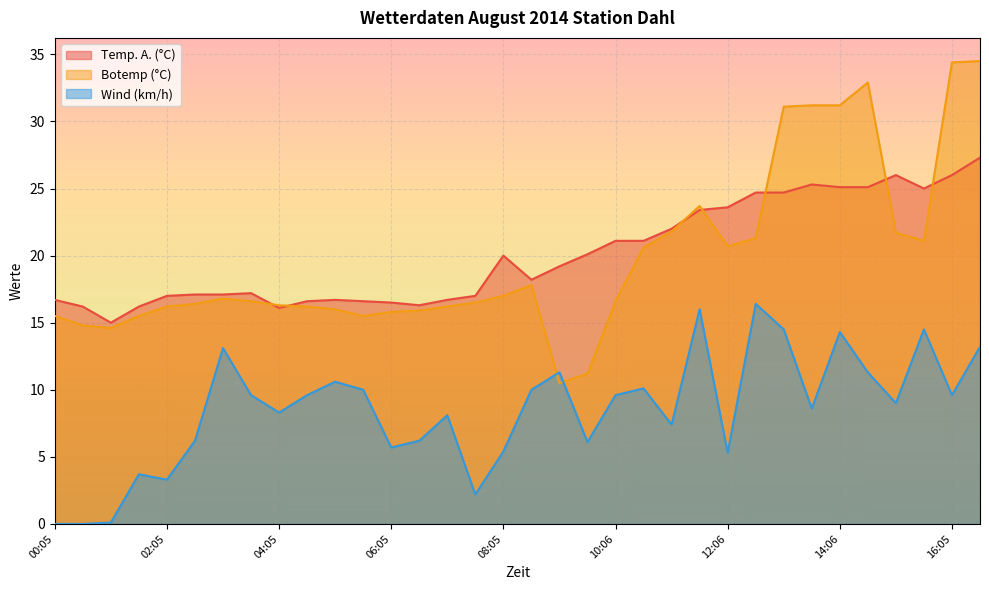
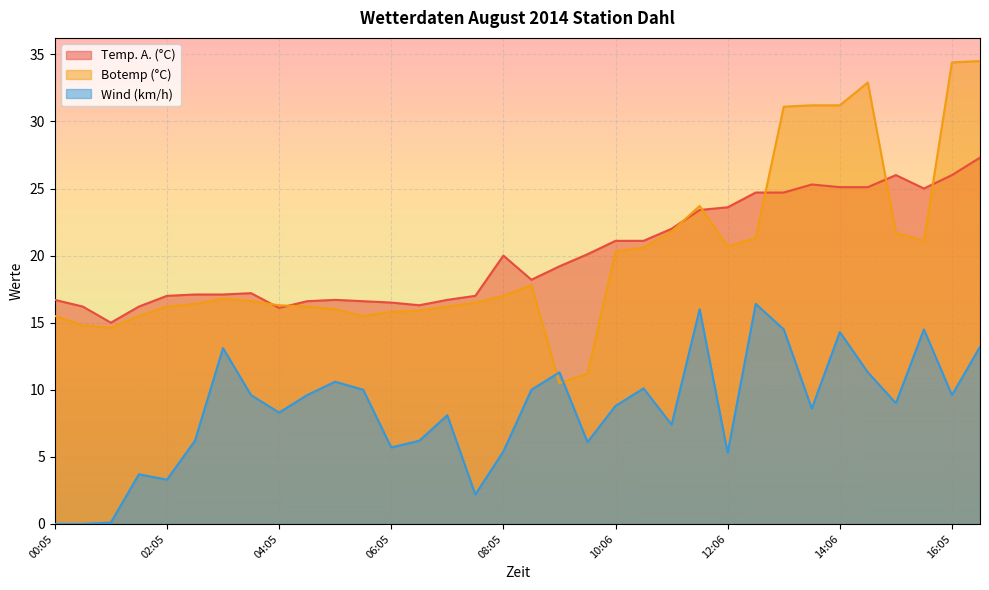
  {
    "Temp. A. (°C)": {
      "00:05": 16.7,
      "02:05": 17.0,
      "04:05": 16.1,
      "06:05": 16.5,
      "08:05": 20.0,
      "10:06": 21.1,
      "12:06": 23.6,
      "14:06": 25.1,
      "16:05": 26.0
    },
    "Botemp (°C)": {
      "00:05": 15.5,
      "02:05": 16.2,
      "04:05": 16.3,
      "06:05": 15.8,
      "08:05": 17.0,
-     "10:06": 16.6,
+     "10:06": 20.3,
      "12:06": 20.7,
      "14:06": 31.2,
      "16:05": 34.4
    },
    "Wind (km/h)": {
      "00:05": 0.0,
      "02:05": 3.3,
      "04:05": 8.3,
      "06:05": 5.7,
      "08:05": 5.4,
-     "10:06": 9.6,
+     "10:06": 8.8,
      "12:06": 5.3,
      "14:06": 14.3,
      "16:05": 9.6
    }
  }
